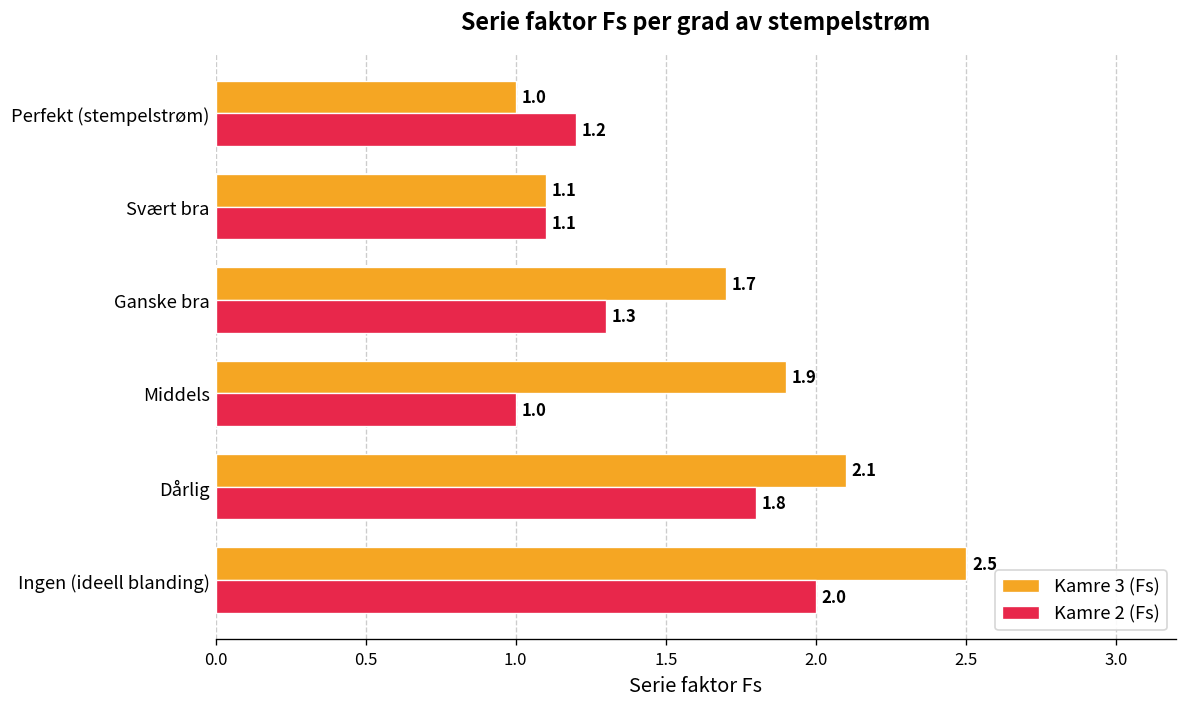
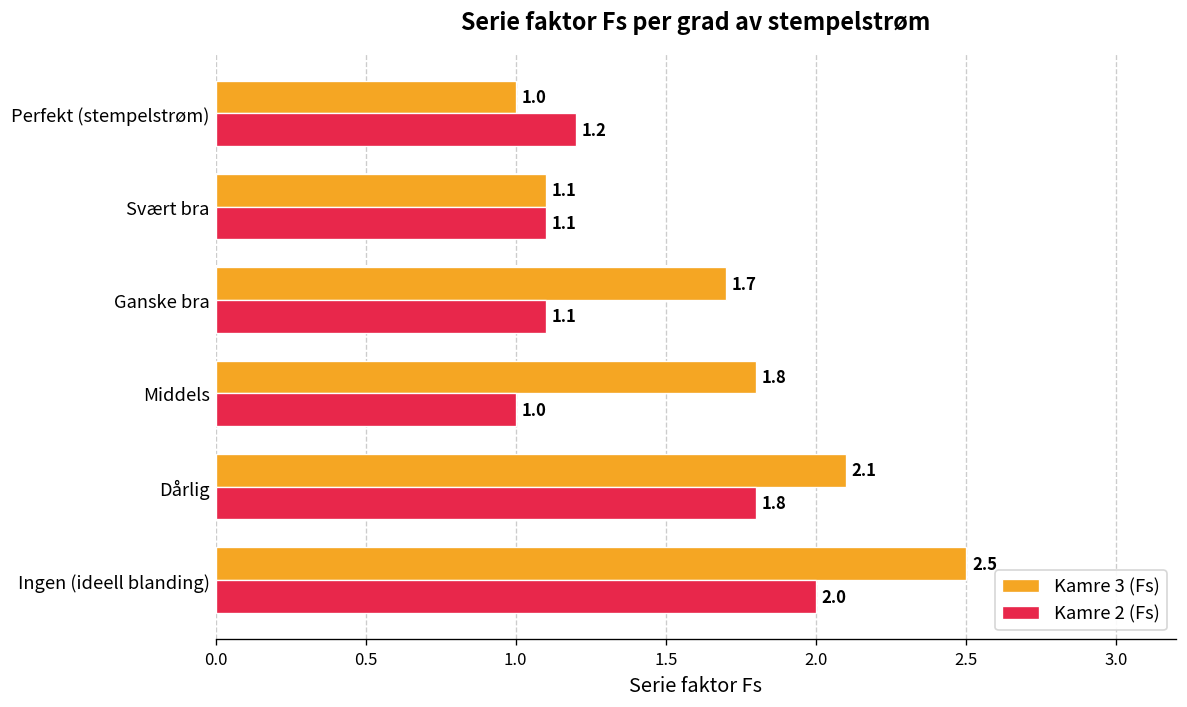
  {
    "Kamre 3 (Fs)": {
      "Perfekt (stempelstrøm)": 1.0,
      "Svært bra": 1.1,
      "Ganske bra": 1.7,
-     "Middels": 1.9,
+     "Middels": 1.8,
      "Dårlig": 2.1
    },
    "Kamre 2 (Fs)": {
      "Perfekt (stempelstrøm)": 1.2,
      "Svært bra": 1.1,
-     "Ganske bra": 1.3,
+     "Ganske bra": 1.1,
      "Middels": 1.0,
      "Dårlig": 1.8,
      "Ingen (ideell blanding)": 2.0
    }
  }
